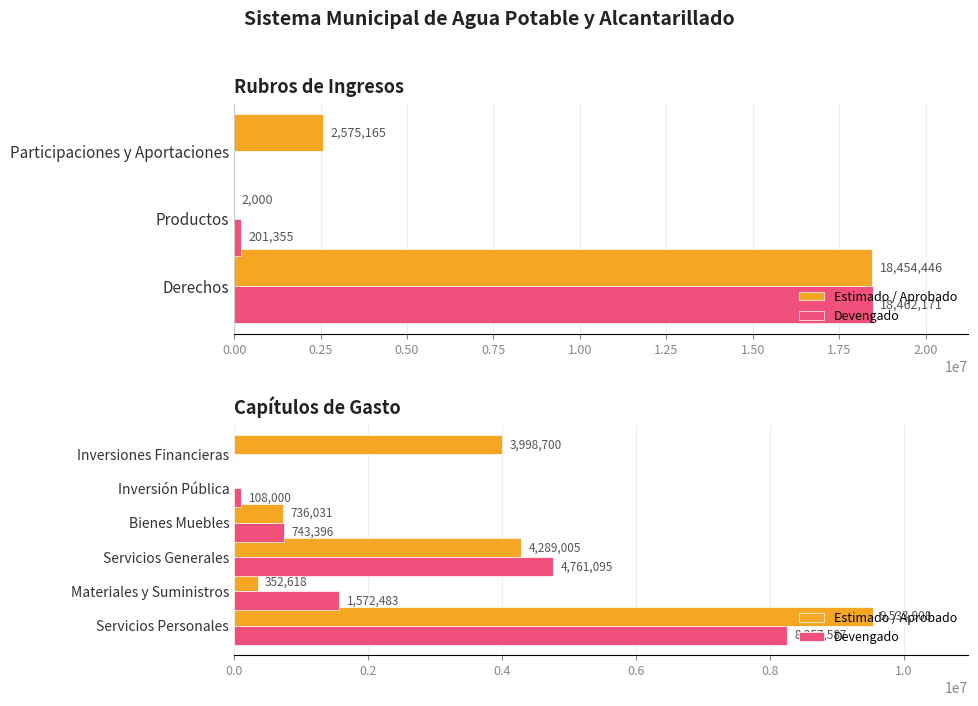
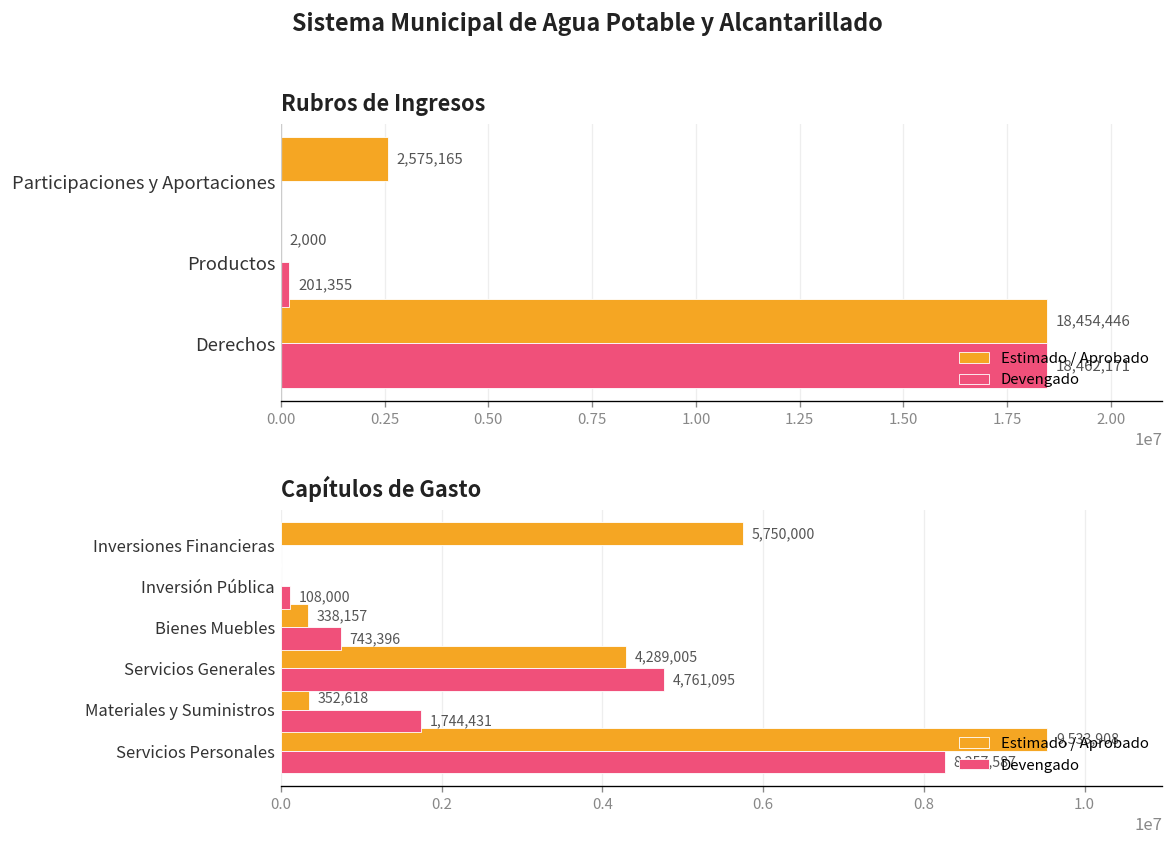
  {
    "Rubros de Ingresos": {
      "Estimado / Aprobado": {
        "Participaciones y Aportaciones": "2,575,165",
        "Productos": "2,000",
        "Derechos": "18,454,446"
      },
      "Devengado": {
        "Productos": "201,355",
        "Derechos": "18,462,171"
      }
    },
    "Capítulos de Gasto": {
      "Estimado / Aprobado": {
-       "Inversiones Financieras": "3,998,700",
-       "Bienes Muebles": "736,031",
+       "Inversiones Financieras": "5,750,000",
+       "Bienes Muebles": "338,157",
        "Servicios Generales": "4,289,005",
        "Materiales y Suministros": "352,618",
        "Servicios Personales": "9,533,908"
      },
      "Devengado": {
        "Inversión Pública": "108,000",
        "Bienes Muebles": "743,396",
        "Servicios Generales": "4,761,095",
-       "Materiales y Suministros": "1,572,483",
+       "Materiales y Suministros": "1,744,431",
        "Servicios Personales": "8,257,587"
      }
    }
  }
